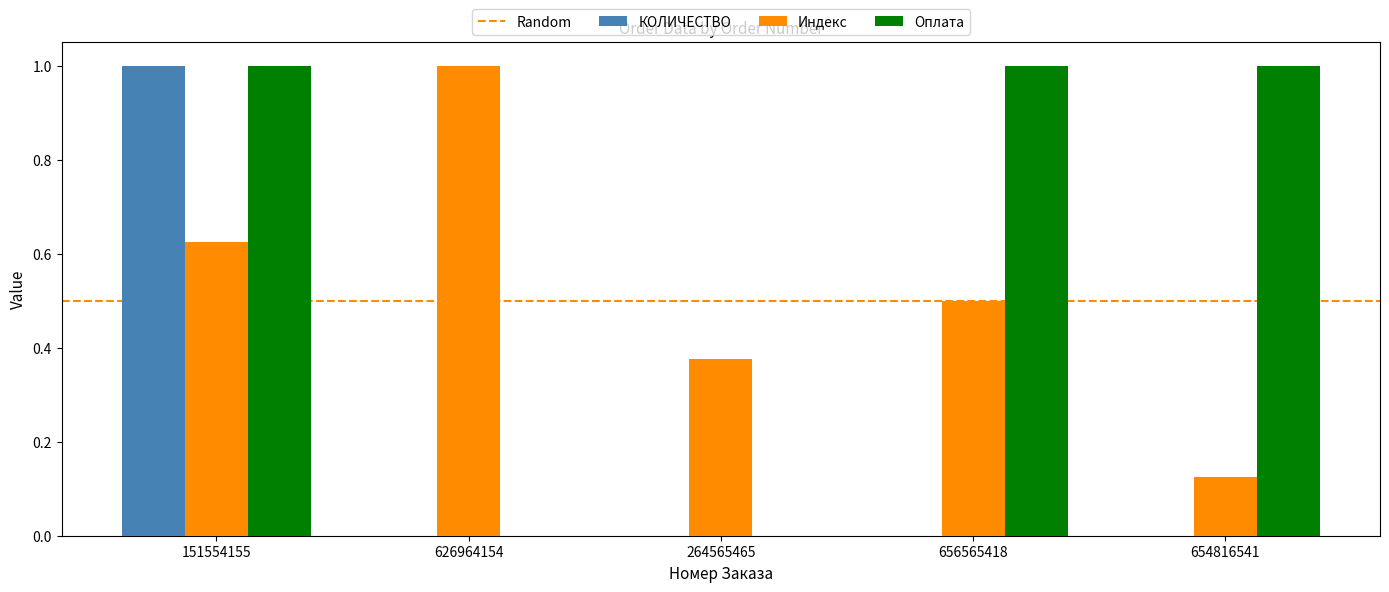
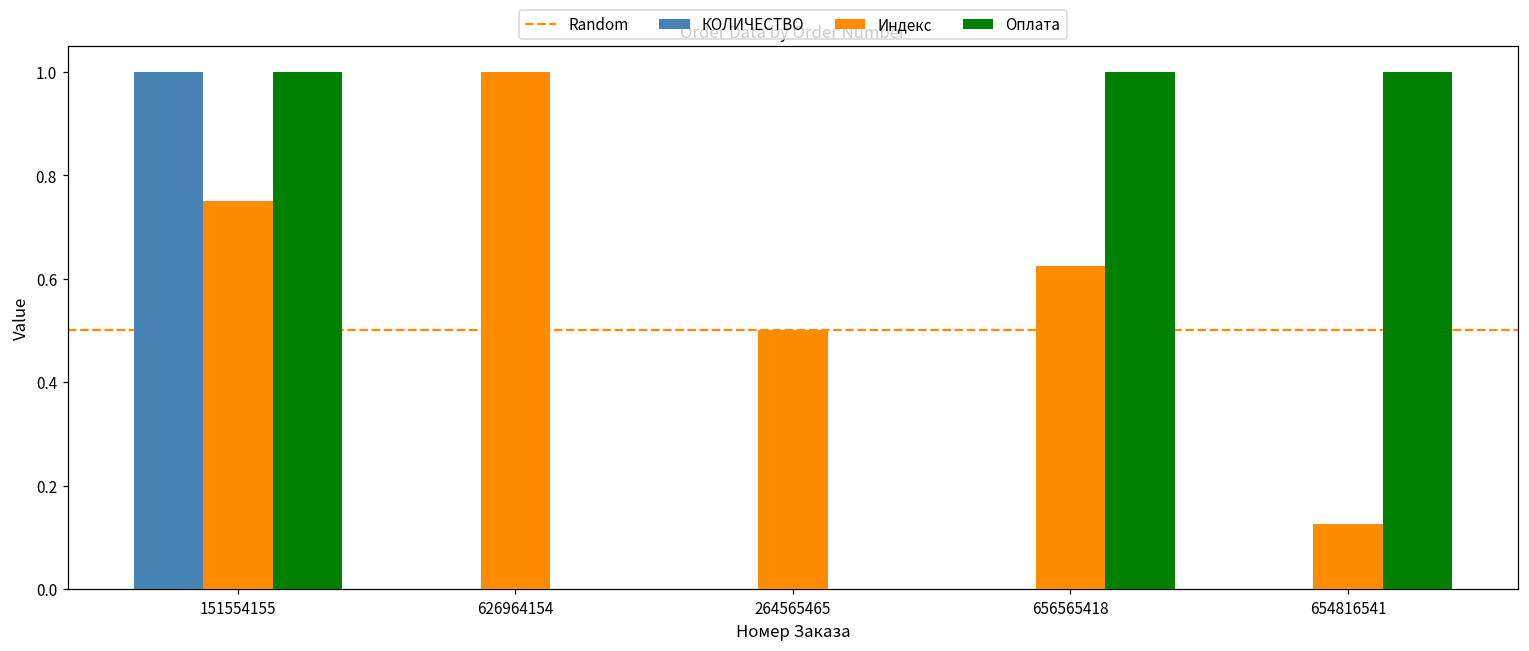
  {
    "КОЛИЧЕСТВО": {
      "151554155": 1.00,
      "264565465": 0.00
    },
    "Индекс": {
-     "151554155": 0.63,
+     "151554155": 0.75,
      "626964154": 1.00,
-     "264565465": 0.38,
-     "656565418": 0.50,
+     "264565465": 0.50,
+     "656565418": 0.63,
      "654816541": 0.13
    },
    "Оплата": {
      "151554155": 1.00,
      "626964154": 0.00,
      "264565465": 0.00,
      "656565418": 1.00,
      "654816541": 1.00
    }
  }
